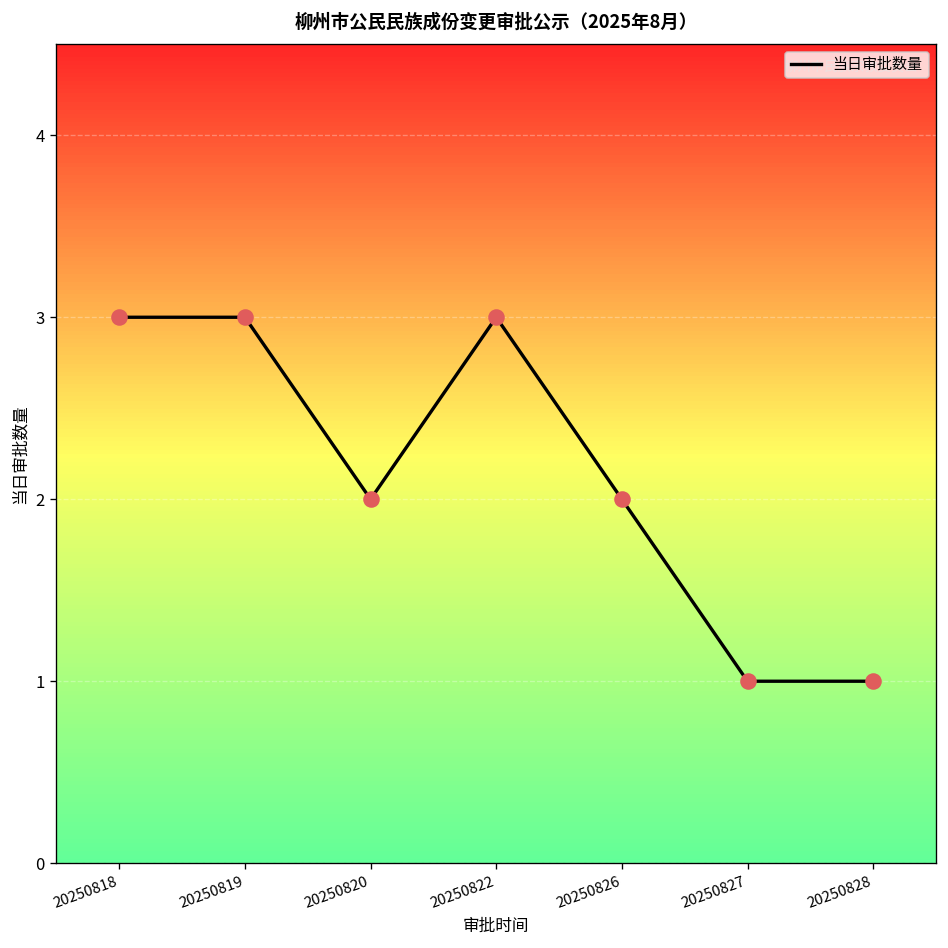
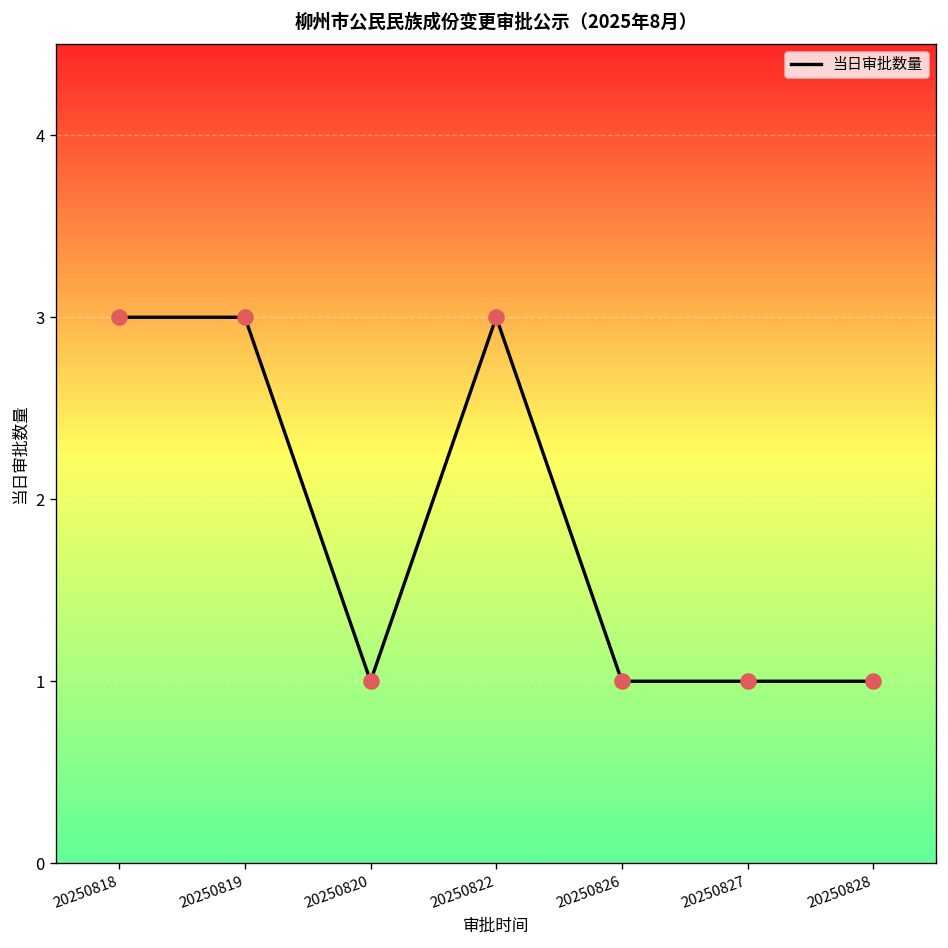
  {
    "20250818": 3,
    "20250819": 3,
-   "20250820": 2,
+   "20250820": 1,
    "20250822": 3,
-   "20250826": 2,
+   "20250826": 1,
    "20250827": 1,
    "20250828": 1
  }
